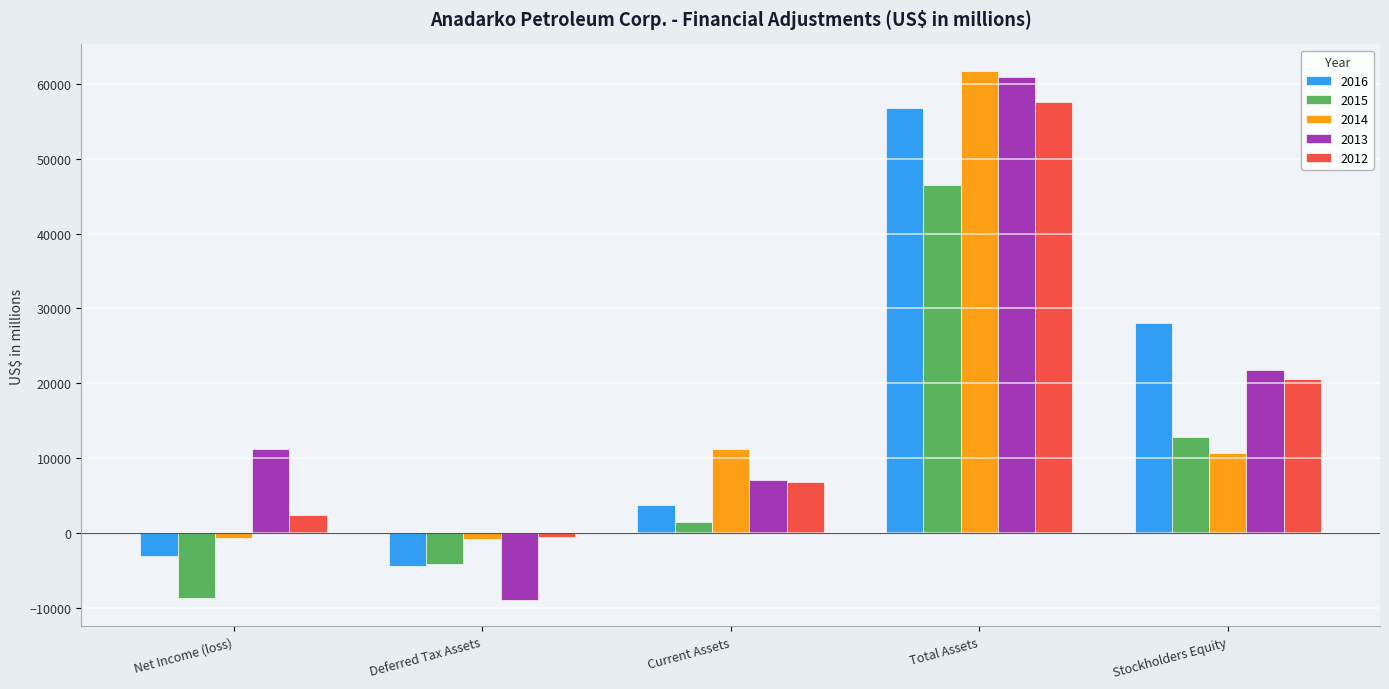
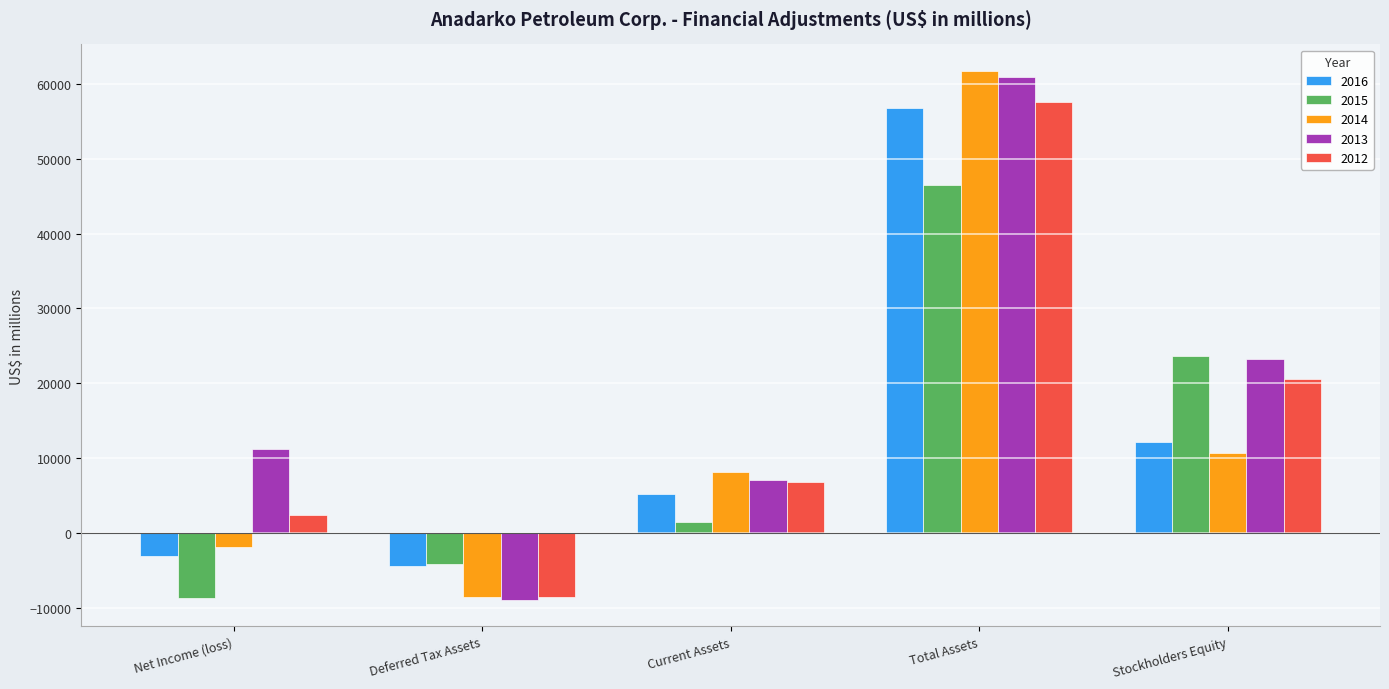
  {
    "2016": {
      "Net Income (loss)": -3000,
      "Deferred Tax Assets": -4000,
-     "Current Assets": 4000,
+     "Current Assets": 5000,
      "Total Assets": 57000,
-     "Stockholders Equity": 28000
+     "Stockholders Equity": 12000
    },
    "2015": {
      "Net Income (loss)": -9000,
      "Deferred Tax Assets": -4000,
      "Current Assets": 2000,
      "Total Assets": 46000,
-     "Stockholders Equity": 13000
+     "Stockholders Equity": 24000
    },
    "2014": {
-     "Net Income (loss)": -1000,
-     "Deferred Tax Assets": -1000,
-     "Current Assets": 11000,
+     "Net Income (loss)": -2000,
+     "Deferred Tax Assets": -9000,
+     "Current Assets": 8000,
      "Total Assets": 62000,
      "Stockholders Equity": 11000
    },
    "2013": {
      "Net Income (loss)": 11000,
      "Deferred Tax Assets": -9000,
      "Current Assets": 7000,
      "Total Assets": 61000,
-     "Stockholders Equity": 22000
+     "Stockholders Equity": 23000
    },
    "2012": {
      "Net Income (loss)": 2000,
-     "Deferred Tax Assets": -1000,
+     "Deferred Tax Assets": -8000,
      "Current Assets": 7000,
      "Total Assets": 58000,
      "Stockholders Equity": 21000
    }
  }
